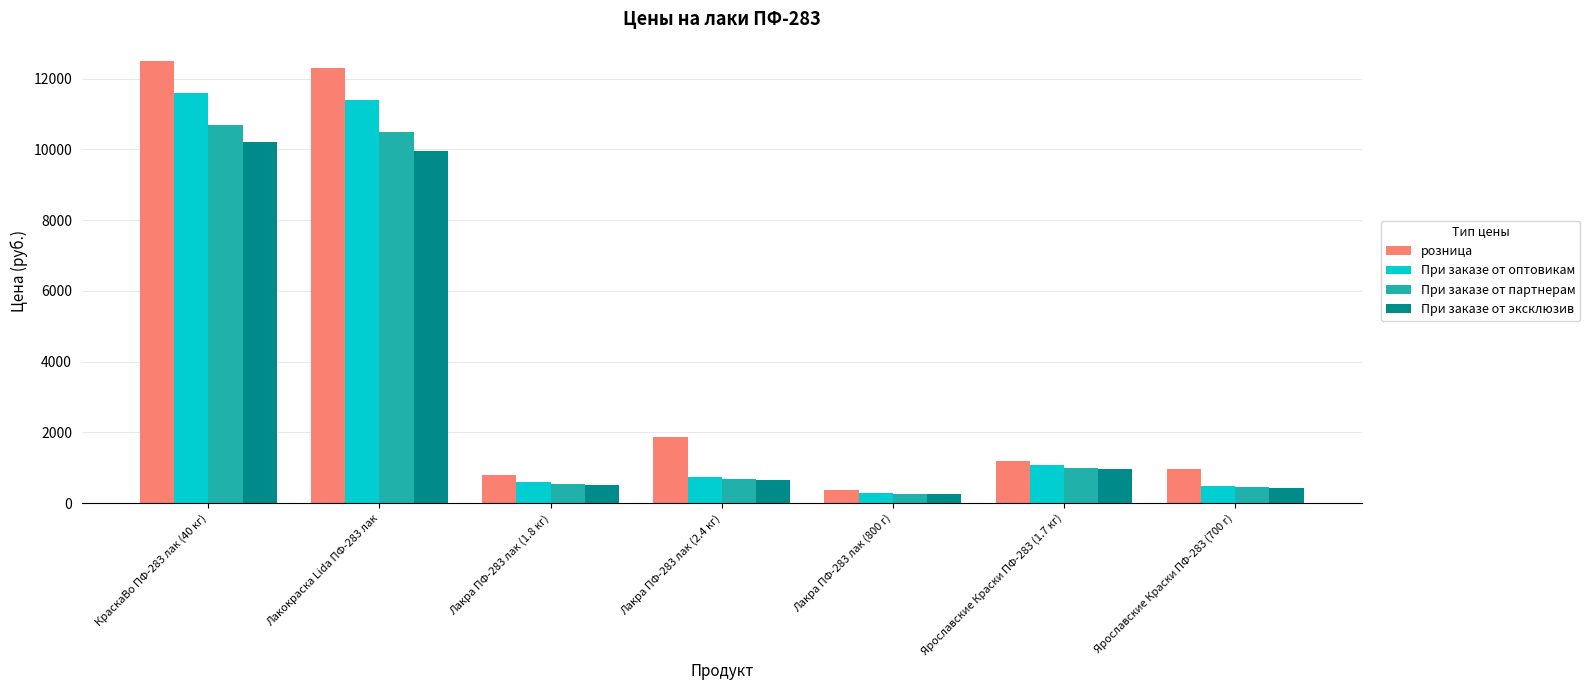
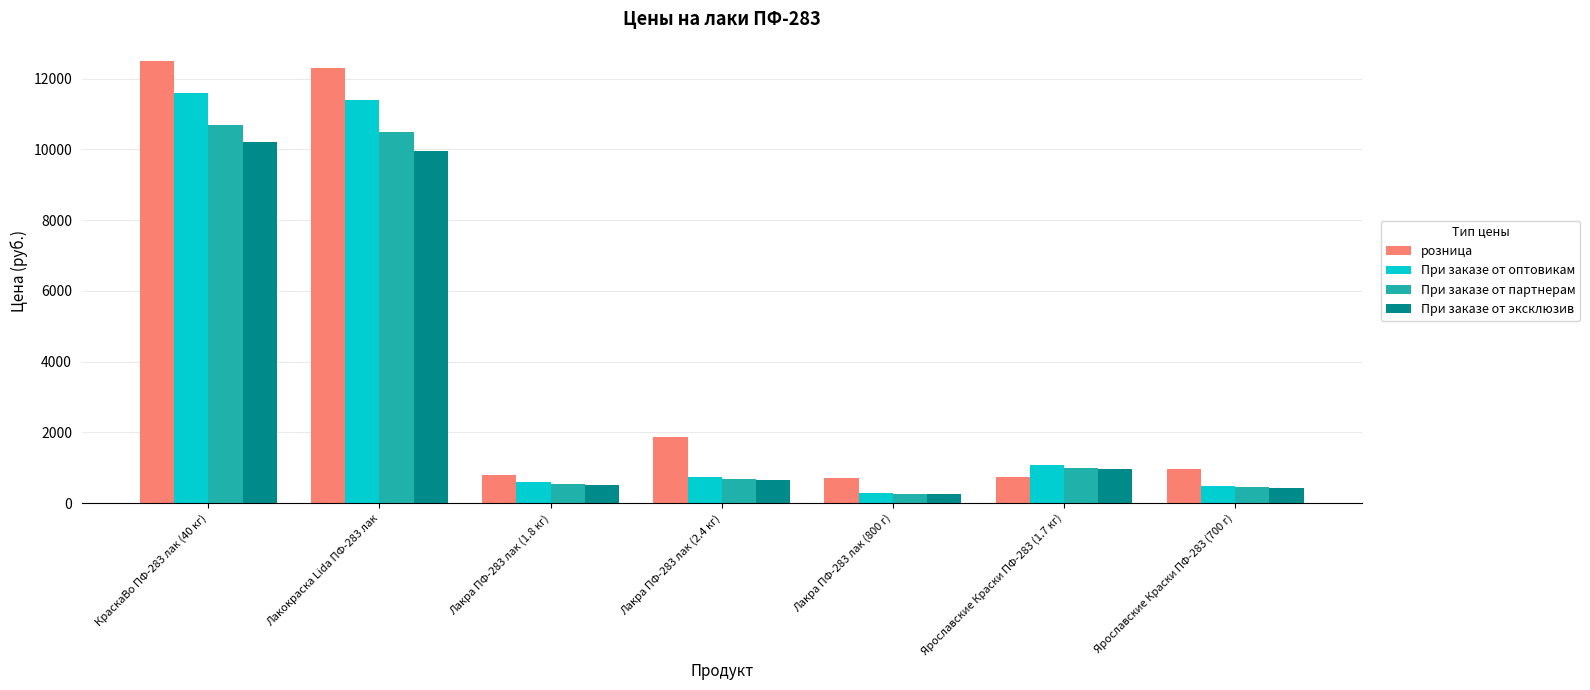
  {
    "розница": {
      "КраскаВо ПФ-283 лак (40 кг)": 12500,
      "Лакокраска Lida ПФ-283 лак": 12300,
      "Лакра ПФ-283 лак (1.8 кг)": 800,
      "Лакра ПФ-283 лак (2.4 кг)": 1900,
-     "Лакра ПФ-283 лак (800 г)": 400,
-     "Ярославские Краски ПФ-283 (1.7 кг)": 1200,
+     "Лакра ПФ-283 лак (800 г)": 700,
+     "Ярославские Краски ПФ-283 (1.7 кг)": 700,
      "Ярославские Краски ПФ-283 (700 г)": 1000
    }
  }
